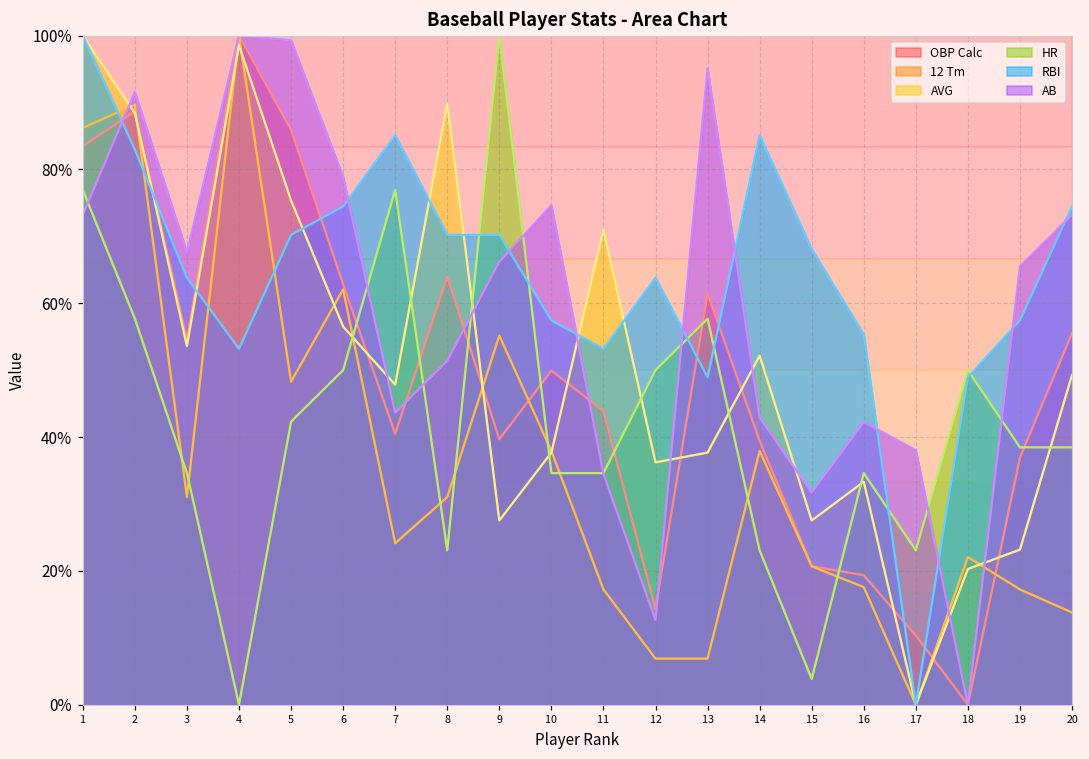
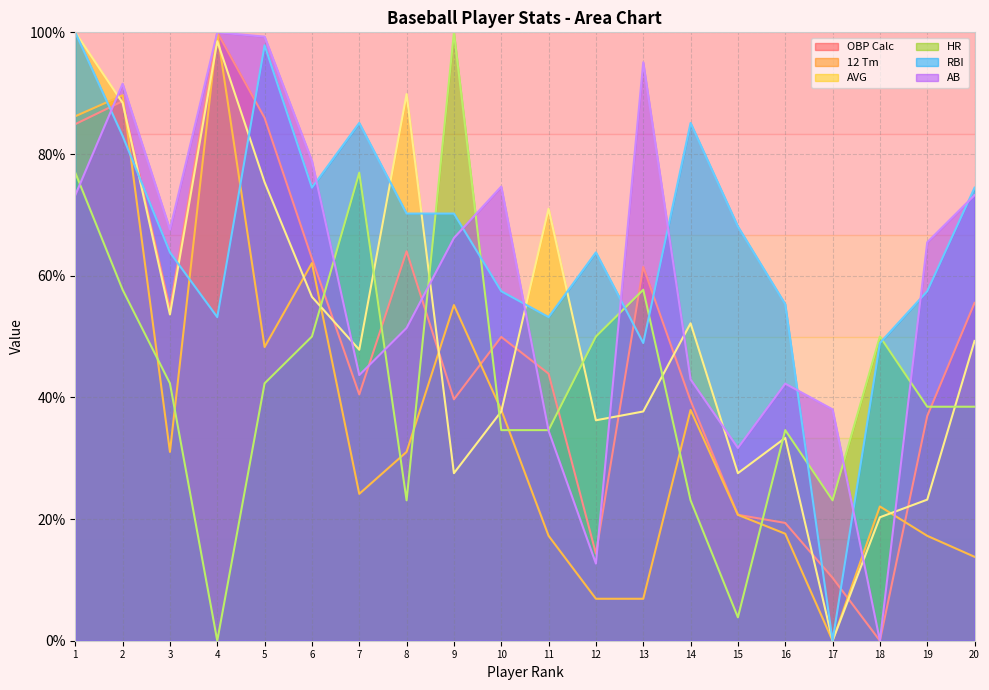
  {
    "OBP Calc": {
-     "1": "83%",
+     "1": "85%",
      "3": "55%",
      "5": "86%",
      "6": "63%",
      "7": "40%",
      "8": "64%",
      "9": "40%",
      "10": "50%",
      "11": "44%",
      "12": "14%",
      "13": "61%",
      "14": "39%",
      "16": "19%",
      "17": "10%",
      "19": "37%",
      "20": "56%"
    },
    "HR": {
      "1": "77%",
      "2": "58%",
-     "3": "35%",
+     "3": "42%",
      "4": "0%",
      "5": "42%",
      "6": "50%",
      "7": "77%",
      "8": "23%",
      "9": "100%",
      "10": "35%",
      "12": "50%",
      "13": "58%",
      "14": "23%",
      "15": "4%",
      "16": "35%",
      "17": "23%",
      "18": "50%",
      "19": "38%",
      "20": "38%"
    },
    "RBI": {
      "2": "83%",
      "3": "64%",
      "4": "53%",
-     "5": "70%",
+     "5": "98%",
      "6": "74%",
      "7": "85%",
      "8": "70%",
      "9": "70%",
      "10": "57%",
      "11": "53%",
      "12": "64%",
      "13": "49%",
      "14": "85%",
      "15": "68%",
      "16": "55%",
      "18": "49%",
      "19": "57%",
      "20": "74%"
    },
    "AB": {
      "1": "73%",
      "2": "92%",
      "3": "68%",
      "5": "99%",
      "6": "79%",
      "7": "44%",
      "8": "51%",
      "9": "66%",
      "10": "75%",
      "12": "13%",
      "13": "95%",
      "14": "43%",
      "15": "32%",
      "16": "42%",
      "17": "38%",
      "19": "65%",
      "20": "73%"
    }
  }
